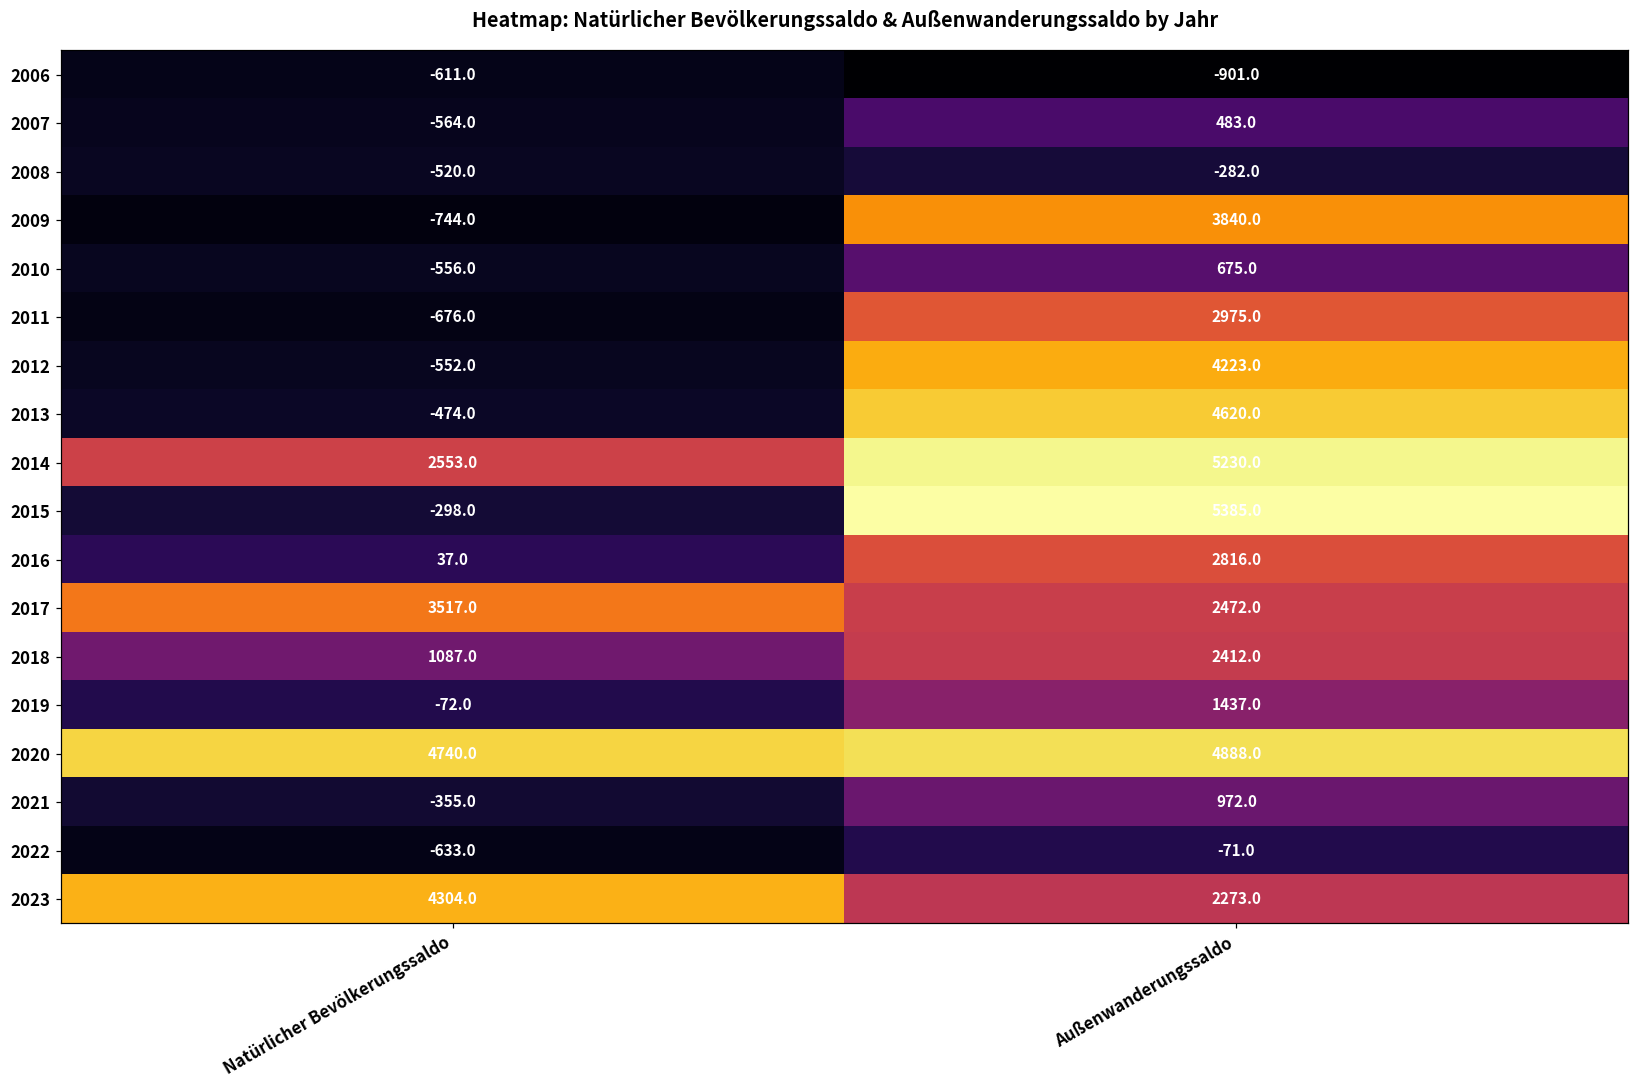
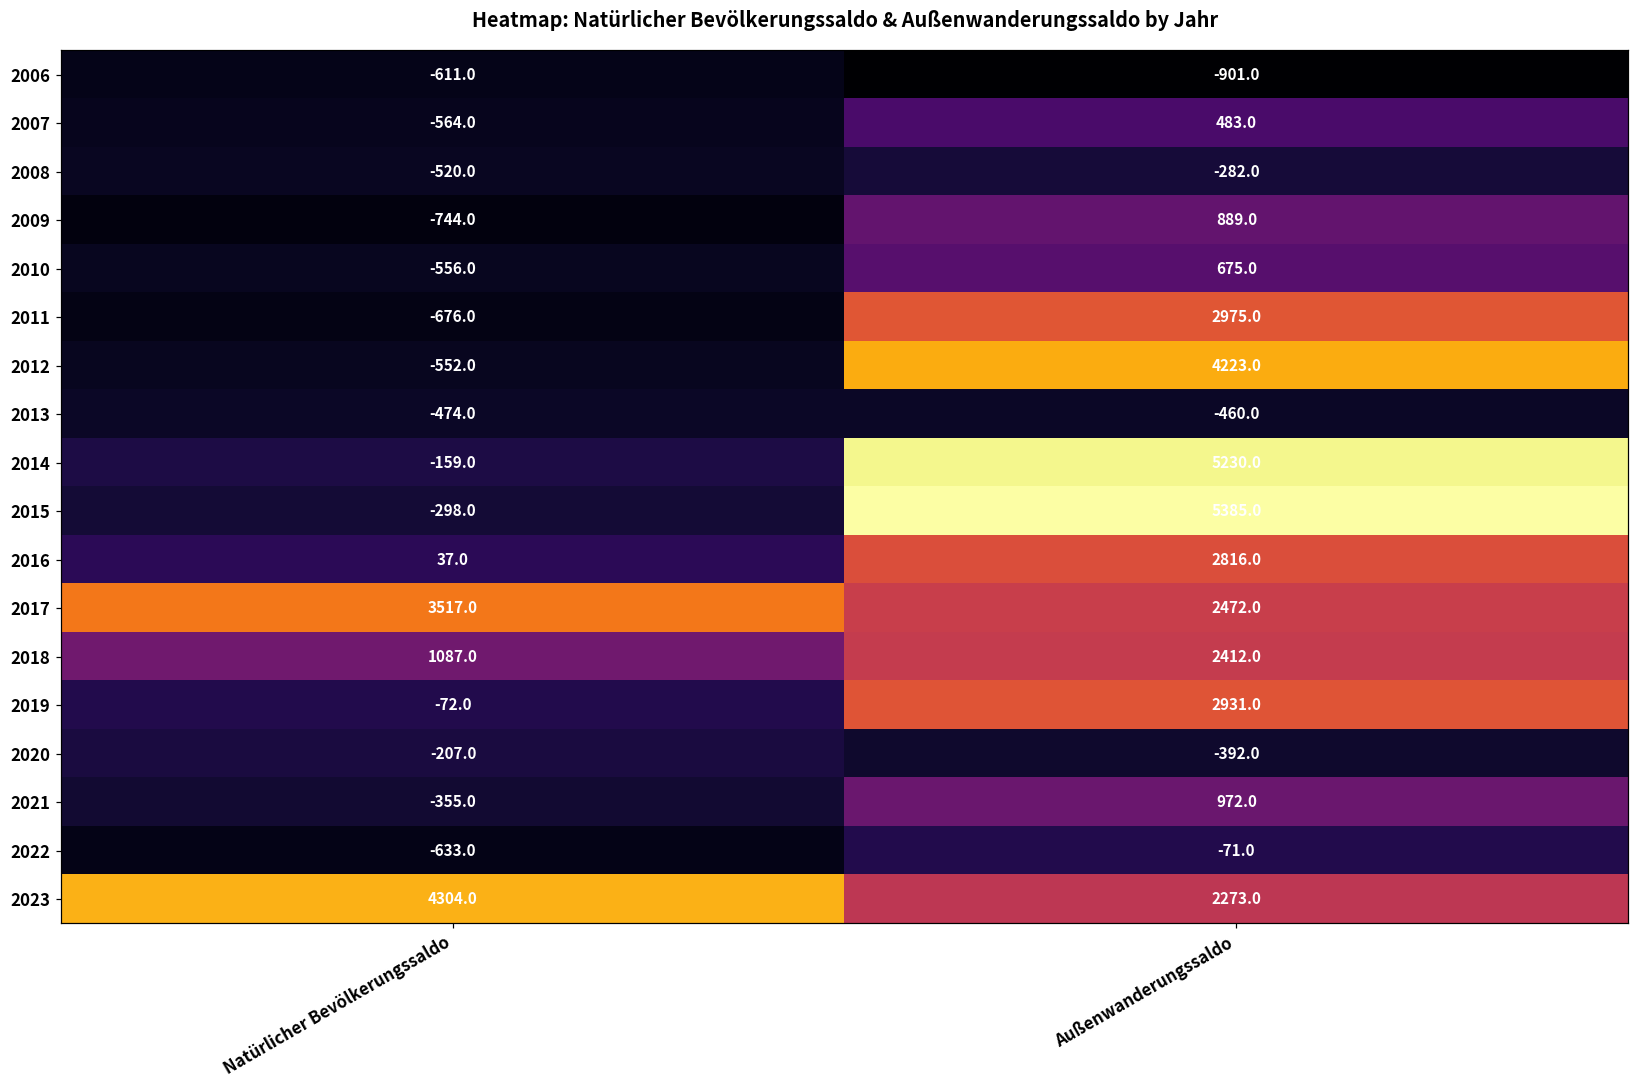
  {
    "2006": {
      "Natürlicher Bevölkerungssaldo": -611.0,
      "Außenwanderungssaldo": -901.0
    },
    "2007": {
      "Natürlicher Bevölkerungssaldo": -564.0,
      "Außenwanderungssaldo": 483.0
    },
    "2008": {
      "Natürlicher Bevölkerungssaldo": -520.0,
      "Außenwanderungssaldo": -282.0
    },
    "2009": {
      "Natürlicher Bevölkerungssaldo": -744.0,
-     "Außenwanderungssaldo": 3840.0
+     "Außenwanderungssaldo": 889.0
    },
    "2010": {
      "Natürlicher Bevölkerungssaldo": -556.0,
      "Außenwanderungssaldo": 675.0
    },
    "2011": {
      "Natürlicher Bevölkerungssaldo": -676.0,
      "Außenwanderungssaldo": 2975.0
    },
    "2012": {
      "Natürlicher Bevölkerungssaldo": -552.0,
      "Außenwanderungssaldo": 4223.0
    },
    "2013": {
      "Natürlicher Bevölkerungssaldo": -474.0,
-     "Außenwanderungssaldo": 4620.0
+     "Außenwanderungssaldo": -460.0
    },
    "2014": {
-     "Natürlicher Bevölkerungssaldo": 2553.0,
+     "Natürlicher Bevölkerungssaldo": -159.0,
      "Außenwanderungssaldo": 5230.0
    },
    "2015": {
      "Natürlicher Bevölkerungssaldo": -298.0,
      "Außenwanderungssaldo": 5385.0
    },
    "2016": {
      "Natürlicher Bevölkerungssaldo": 37.0,
      "Außenwanderungssaldo": 2816.0
    },
    "2017": {
      "Natürlicher Bevölkerungssaldo": 3517.0,
      "Außenwanderungssaldo": 2472.0
    },
    "2018": {
      "Natürlicher Bevölkerungssaldo": 1087.0,
      "Außenwanderungssaldo": 2412.0
    },
    "2019": {
      "Natürlicher Bevölkerungssaldo": -72.0,
-     "Außenwanderungssaldo": 1437.0
+     "Außenwanderungssaldo": 2931.0
    },
    "2020": {
-     "Natürlicher Bevölkerungssaldo": 4740.0,
-     "Außenwanderungssaldo": 4888.0
+     "Natürlicher Bevölkerungssaldo": -207.0,
+     "Außenwanderungssaldo": -392.0
    },
    "2021": {
      "Natürlicher Bevölkerungssaldo": -355.0,
      "Außenwanderungssaldo": 972.0
    },
    "2022": {
      "Natürlicher Bevölkerungssaldo": -633.0,
      "Außenwanderungssaldo": -71.0
    },
    "2023": {
      "Natürlicher Bevölkerungssaldo": 4304.0,
      "Außenwanderungssaldo": 2273.0
    }
  }
